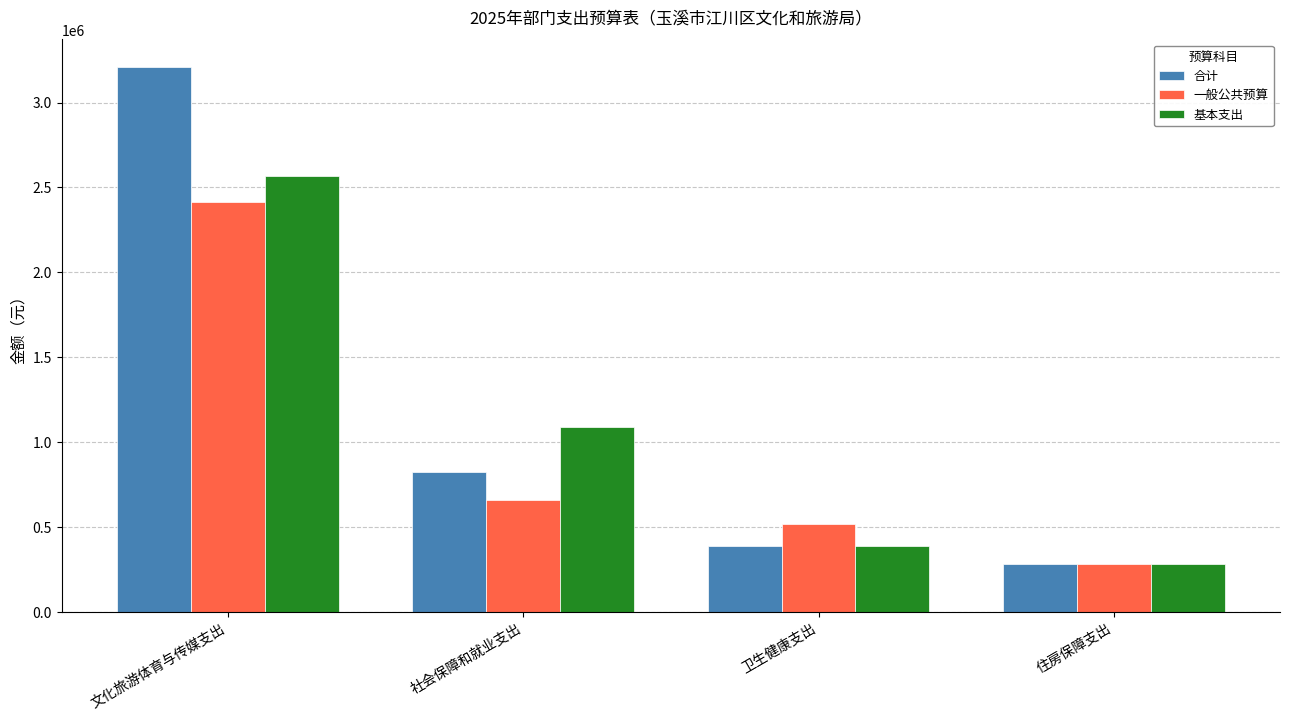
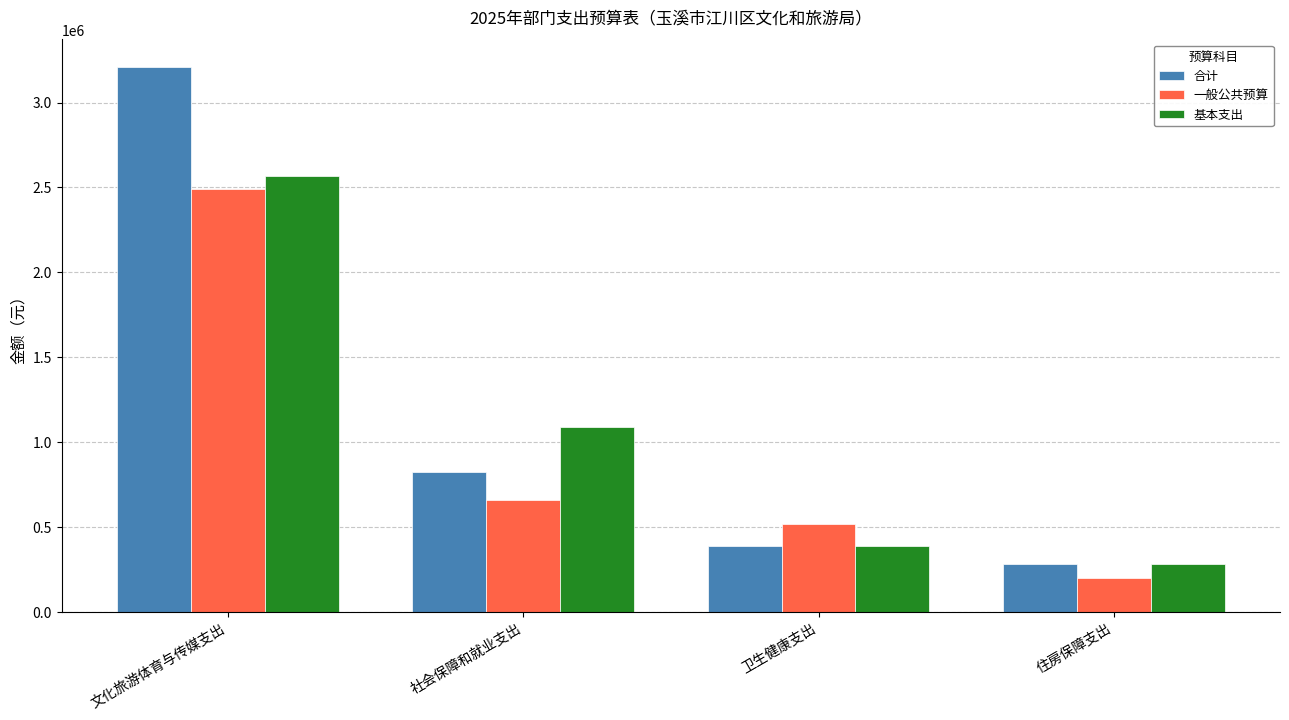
  {
    "合计": {
      "文化旅游体育与传媒支出": 3210000,
      "社会保障和就业支出": 820000,
      "卫生健康支出": 390000,
      "住房保障支出": 280000
    },
    "一般公共预算": {
-     "文化旅游体育与传媒支出": 2410000,
+     "文化旅游体育与传媒支出": 2490000,
      "社会保障和就业支出": 660000,
      "卫生健康支出": 520000,
-     "住房保障支出": 280000
+     "住房保障支出": 200000
    },
    "基本支出": {
      "文化旅游体育与传媒支出": 2560000,
      "社会保障和就业支出": 1090000,
      "卫生健康支出": 390000,
      "住房保障支出": 280000
    }
  }
